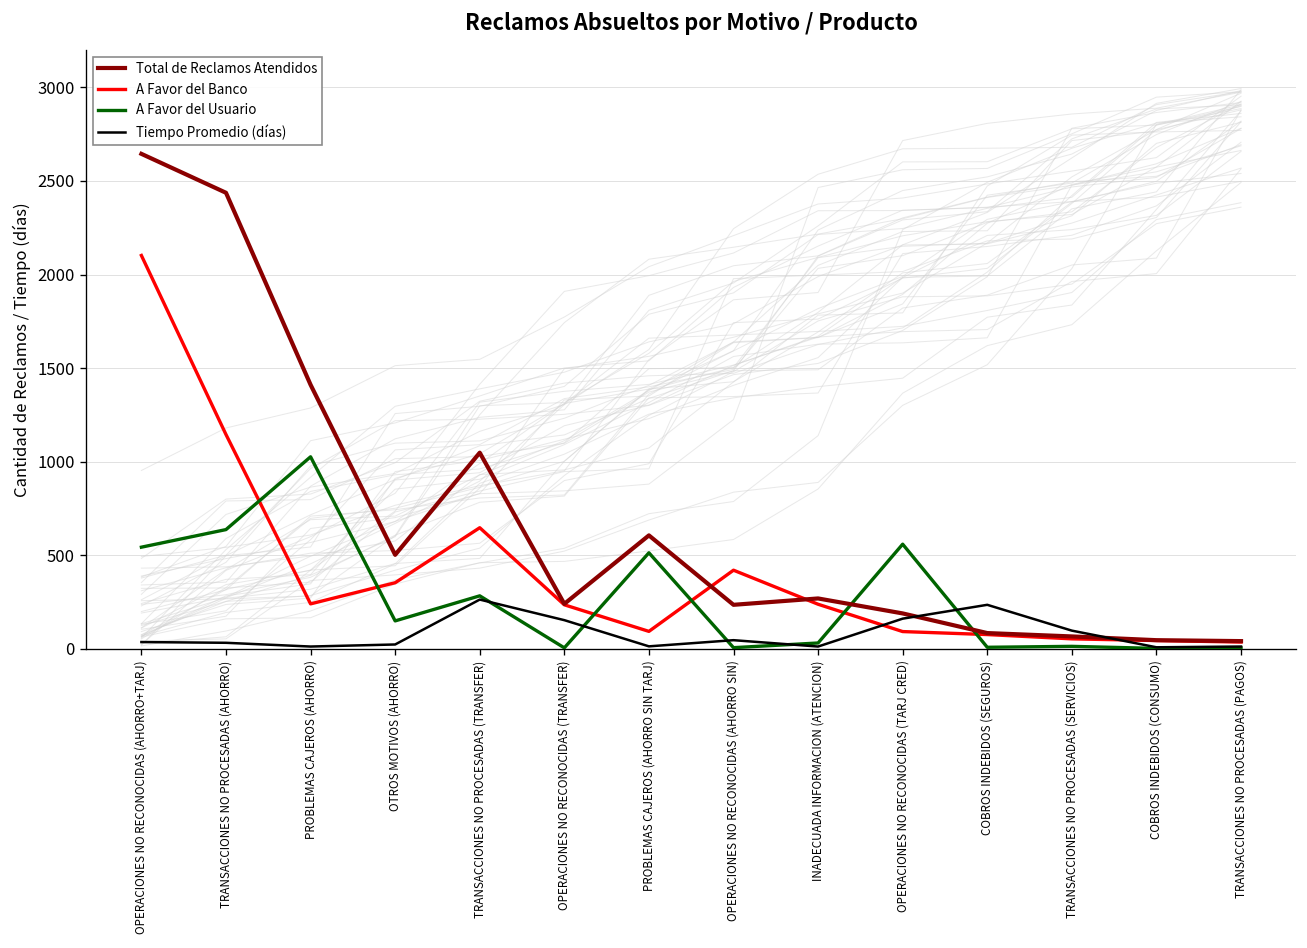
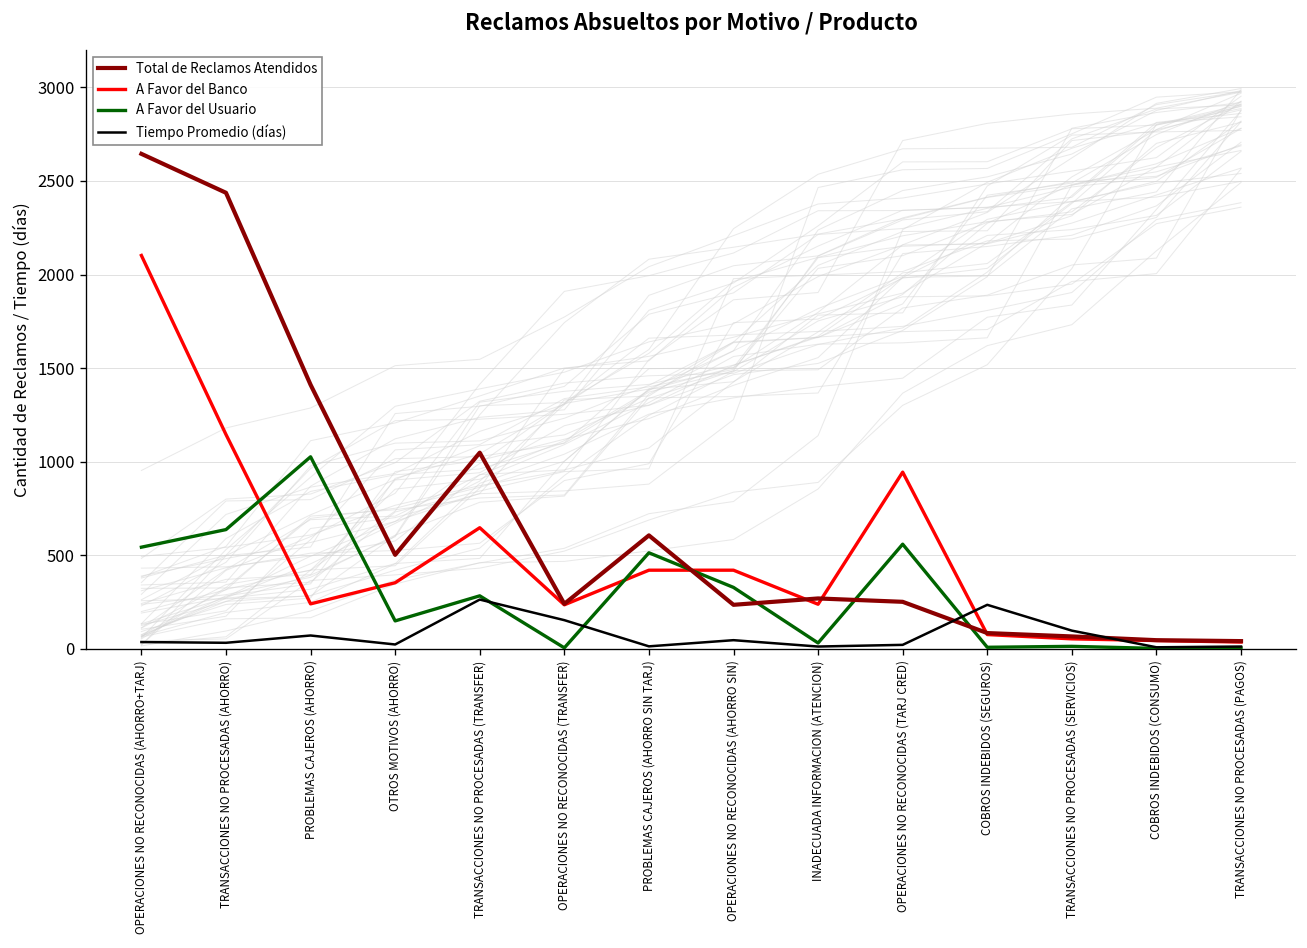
  {
    "Total de Reclamos Atendidos": {
      "OPERACIONES NO RECONOCIDAS (AHORRO+TARJ)": 2650,
      "TRANSACCIONES NO PROCESADAS (AHORRO)": 2440,
      "PROBLEMAS CAJEROS (AHORRO)": 1410,
      "OTROS MOTIVOS (AHORRO)": 500,
      "PROBLEMAS CAJEROS (AHORRO SIN TARJ)": 610,
      "OPERACIONES NO RECONOCIDAS (AHORRO SIN)": 240,
      "INADECUADA INFORMACION (ATENCION)": 270,
-     "OPERACIONES NO RECONOCIDAS (TARJ CRED)": 190
+     "OPERACIONES NO RECONOCIDAS (TARJ CRED)": 250
    },
    "A Favor del Banco": {
      "OPERACIONES NO RECONOCIDAS (AHORRO+TARJ)": 2100,
      "TRANSACCIONES NO PROCESADAS (AHORRO)": 1150,
      "TRANSACCIONES NO PROCESADAS (TRANSFER)": 650,
-     "PROBLEMAS CAJEROS (AHORRO SIN TARJ)": 90,
+     "PROBLEMAS CAJEROS (AHORRO SIN TARJ)": 420,
      "OPERACIONES NO RECONOCIDAS (AHORRO SIN)": 420,
      "INADECUADA INFORMACION (ATENCION)": 240,
-     "OPERACIONES NO RECONOCIDAS (TARJ CRED)": 90
+     "OPERACIONES NO RECONOCIDAS (TARJ CRED)": 940
    },
    "A Favor del Usuario": {
      "OPERACIONES NO RECONOCIDAS (AHORRO+TARJ)": 540,
      "TRANSACCIONES NO PROCESADAS (AHORRO)": 640,
      "PROBLEMAS CAJEROS (AHORRO)": 1030,
      "OTROS MOTIVOS (AHORRO)": 150,
      "TRANSACCIONES NO PROCESADAS (TRANSFER)": 280,
      "OPERACIONES NO RECONOCIDAS (TRANSFER)": 10,
-     "OPERACIONES NO RECONOCIDAS (AHORRO SIN)": 10,
+     "OPERACIONES NO RECONOCIDAS (AHORRO SIN)": 330,
      "INADECUADA INFORMACION (ATENCION)": 30,
      "OPERACIONES NO RECONOCIDAS (TARJ CRED)": 560,
      "COBROS INDEBIDOS (SEGUROS)": 10,
      "TRANSACCIONES NO PROCESADAS (SERVICIOS)": 10
    },
    "Tiempo Promedio (días)": {
      "TRANSACCIONES NO PROCESADAS (AHORRO)": 30,
-     "PROBLEMAS CAJEROS (AHORRO)": 10,
+     "PROBLEMAS CAJEROS (AHORRO)": 70,
      "OTROS MOTIVOS (AHORRO)": 20,
      "TRANSACCIONES NO PROCESADAS (TRANSFER)": 260,
      "OPERACIONES NO RECONOCIDAS (TRANSFER)": 150,
      "PROBLEMAS CAJEROS (AHORRO SIN TARJ)": 10,
      "OPERACIONES NO RECONOCIDAS (AHORRO SIN)": 50,
      "INADECUADA INFORMACION (ATENCION)": 10,
-     "OPERACIONES NO RECONOCIDAS (TARJ CRED)": 160,
+     "OPERACIONES NO RECONOCIDAS (TARJ CRED)": 20,
      "COBROS INDEBIDOS (SEGUROS)": 240,
      "TRANSACCIONES NO PROCESADAS (SERVICIOS)": 100
    }
  }
